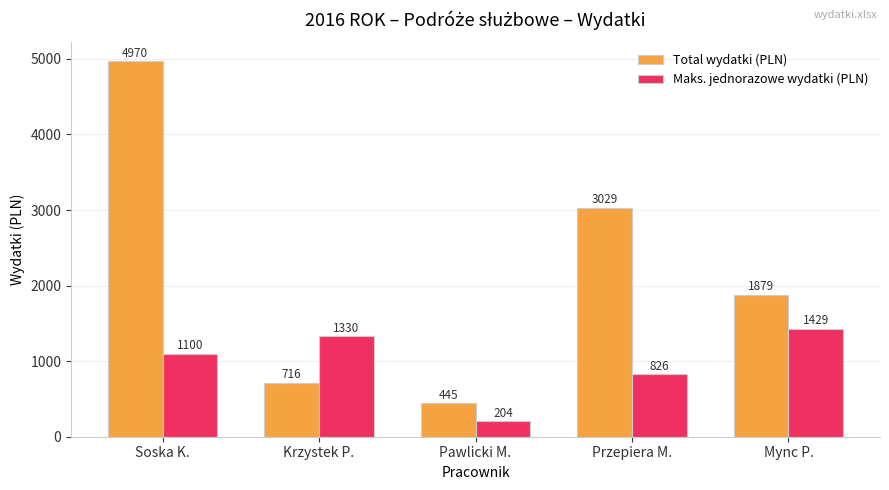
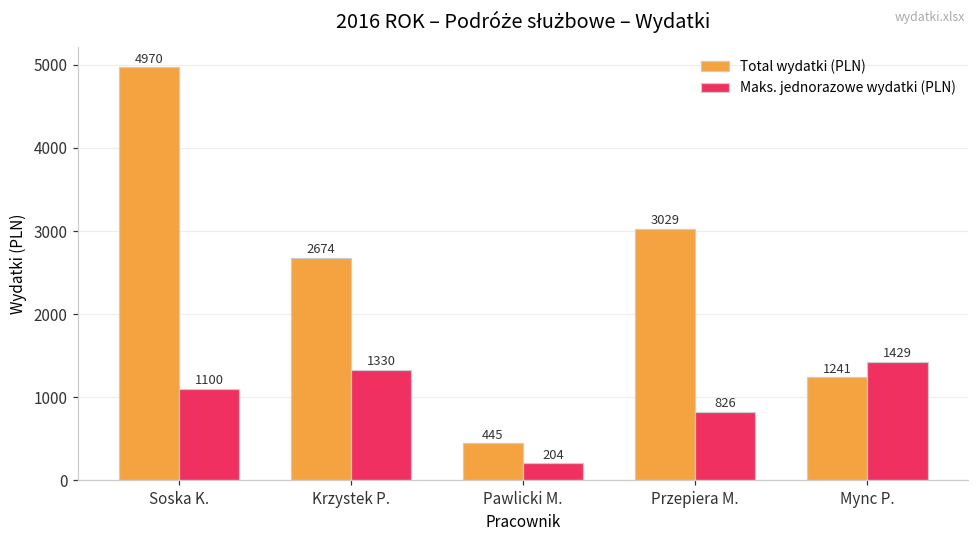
  {
    "Total wydatki (PLN)": {
      "Soska K.": 4970,
-     "Krzystek P.": 716,
+     "Krzystek P.": 2674,
      "Pawlicki M.": 445,
      "Przepiera M.": 3029,
-     "Mync P.": 1879
+     "Mync P.": 1241
    },
    "Maks. jednorazowe wydatki (PLN)": {
      "Soska K.": 1100,
      "Krzystek P.": 1330,
      "Pawlicki M.": 204,
      "Przepiera M.": 826,
      "Mync P.": 1429
    }
  }
